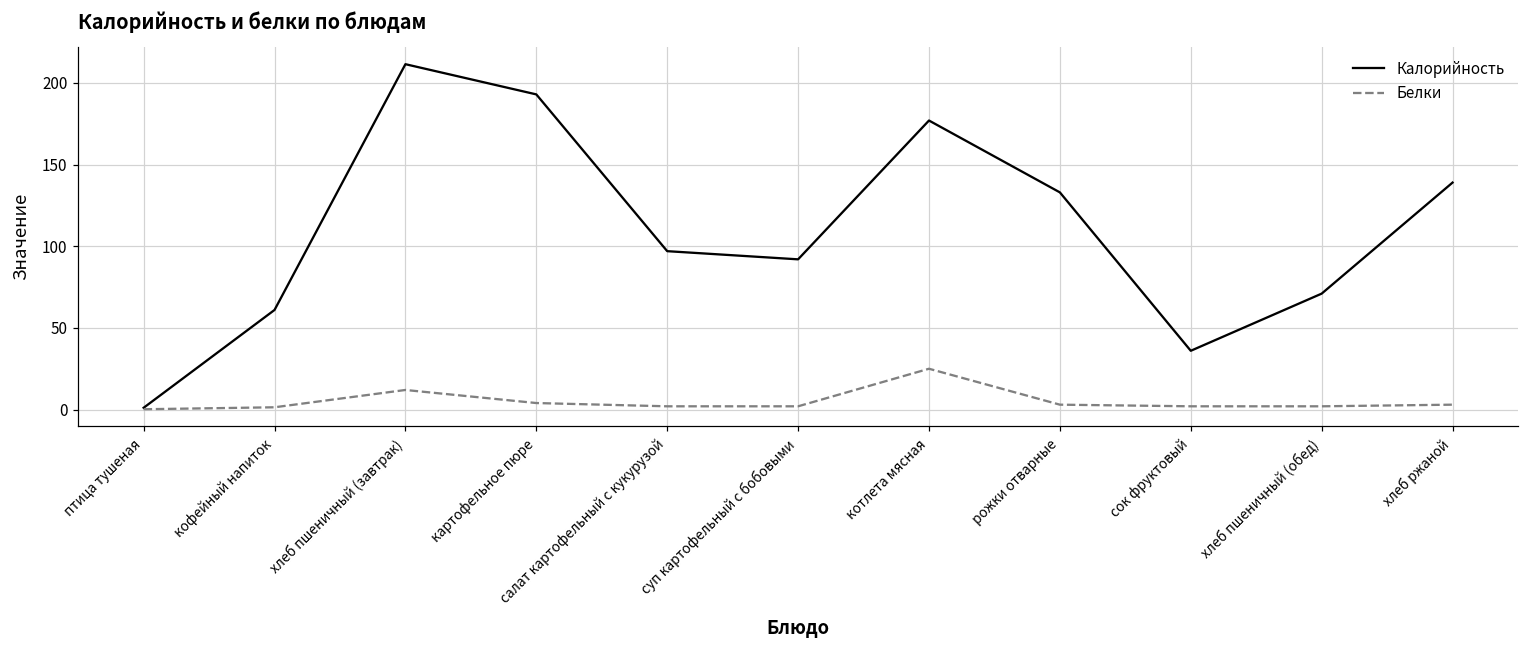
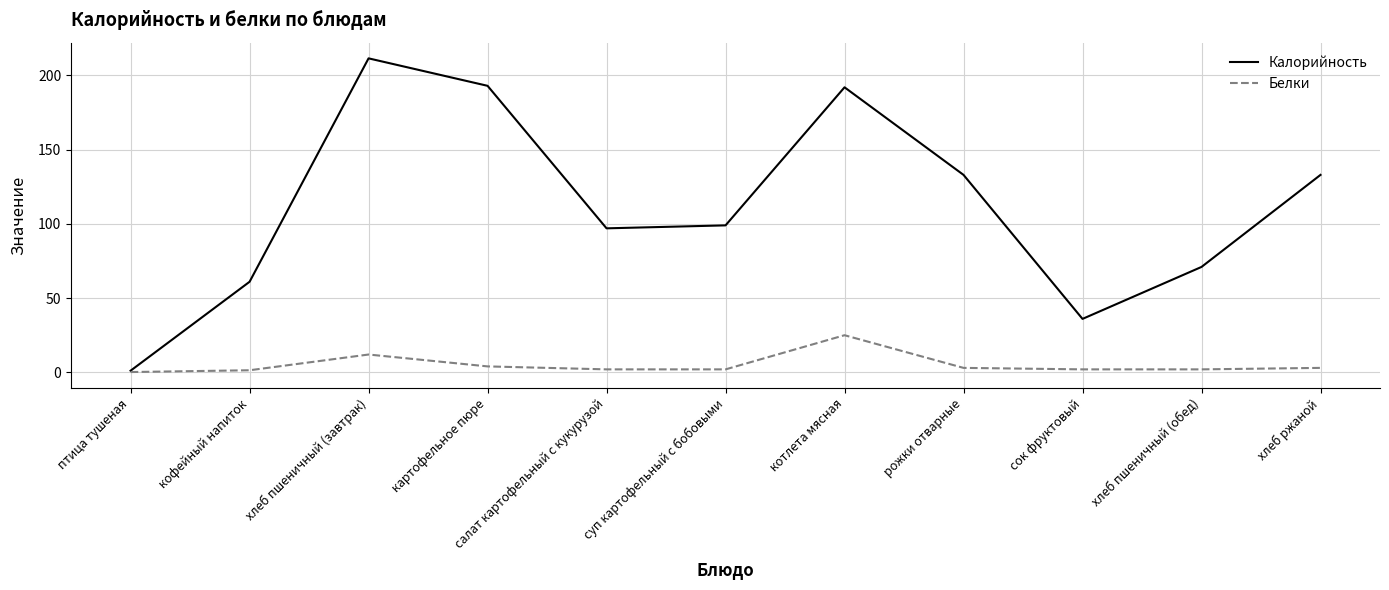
  {
    "Калорийность": {
      "кофейный напиток": 61,
      "хлеб пшеничный (завтрак)": 212,
      "картофельное пюре": 193,
      "салат картофельный с кукурузой": 97,
-     "суп картофельный с бобовыми": 92,
-     "котлета мясная": 177,
+     "суп картофельный с бобовыми": 99,
+     "котлета мясная": 192,
      "рожки отварные": 133,
      "сок фруктовый": 36,
      "хлеб пшеничный (обед)": 71,
-     "хлеб ржаной": 139
+     "хлеб ржаной": 133
    },
    "Белки": {
      "кофейный напиток": 1,
      "хлеб пшеничный (завтрак)": 12,
      "картофельное пюре": 4,
      "салат картофельный с кукурузой": 2,
      "суп картофельный с бобовыми": 2,
      "котлета мясная": 25,
      "рожки отварные": 3,
      "сок фруктовый": 2,
      "хлеб пшеничный (обед)": 2,
      "хлеб ржаной": 3
    }
  }
